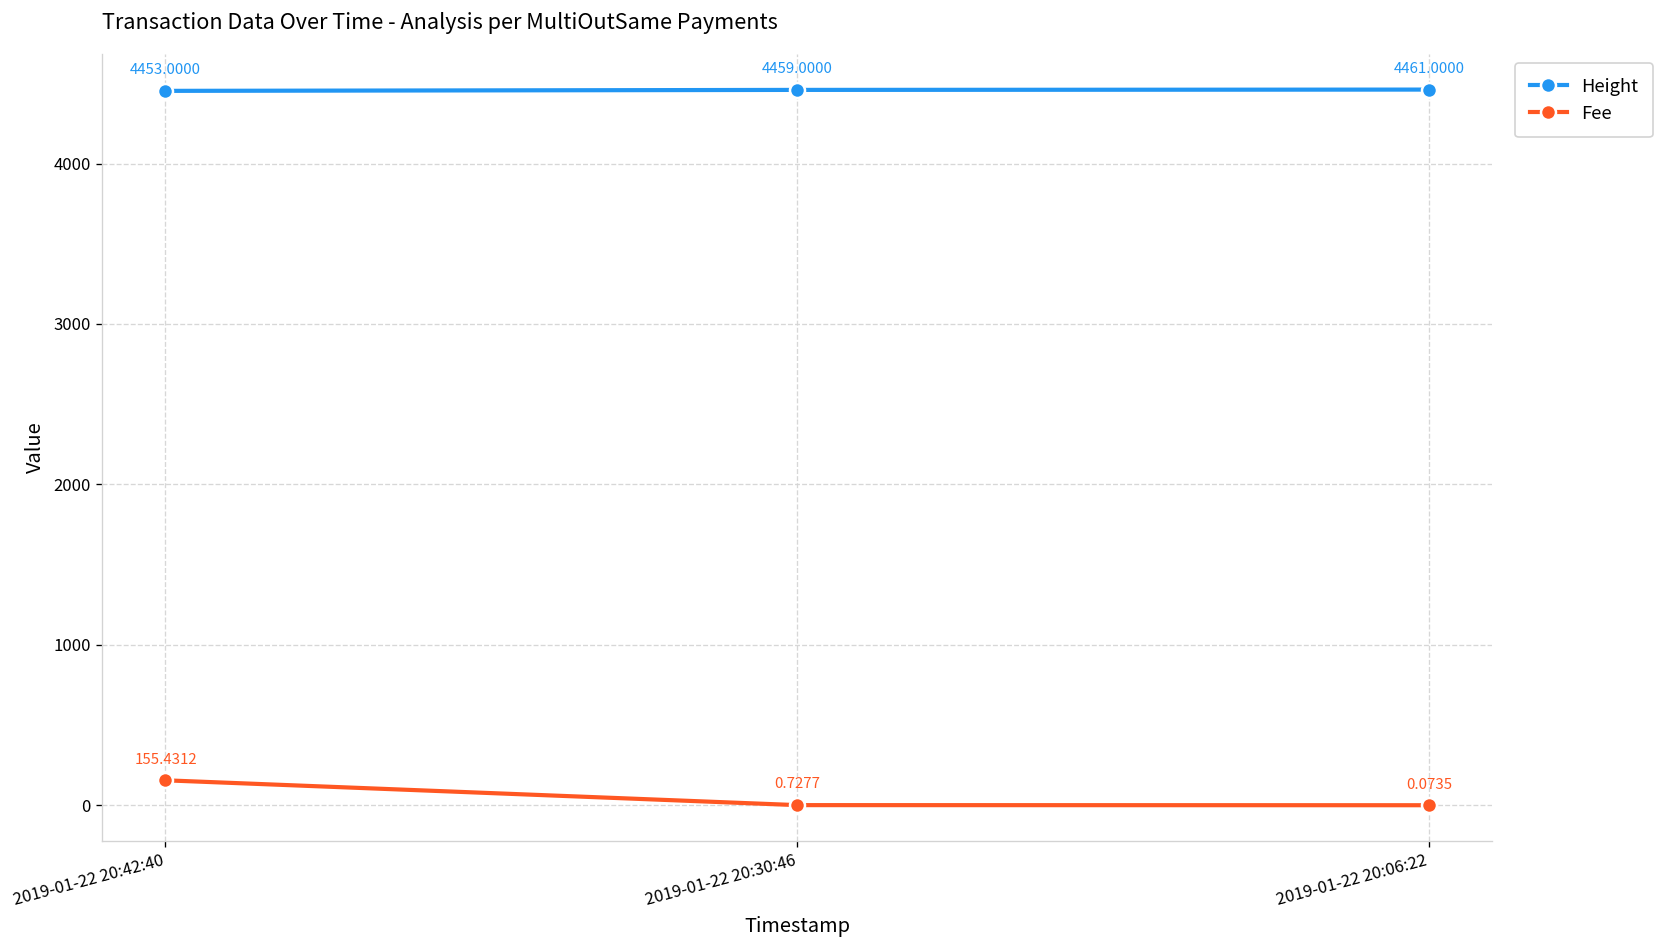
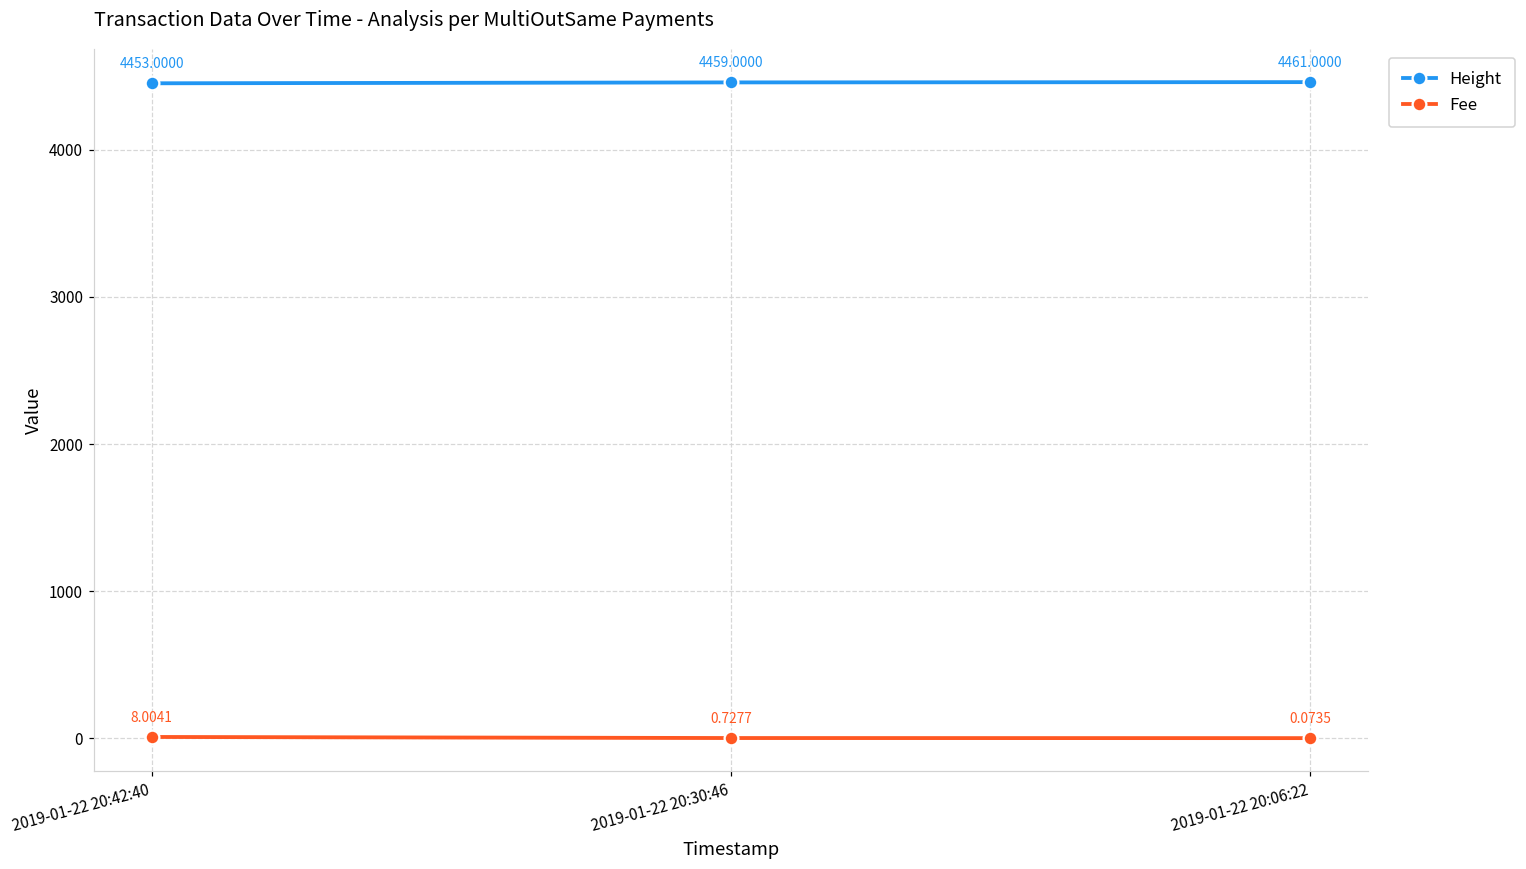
  {
    "Height": {
      "2019-01-22 20:42:40": 4453.0000,
      "2019-01-22 20:30:46": 4459.0000,
      "2019-01-22 20:06:22": 4461.0000
    },
    "Fee": {
-     "2019-01-22 20:42:40": 155.4312,
+     "2019-01-22 20:42:40": 8.0041,
      "2019-01-22 20:30:46": 0.7277,
      "2019-01-22 20:06:22": 0.0735
    }
  }
